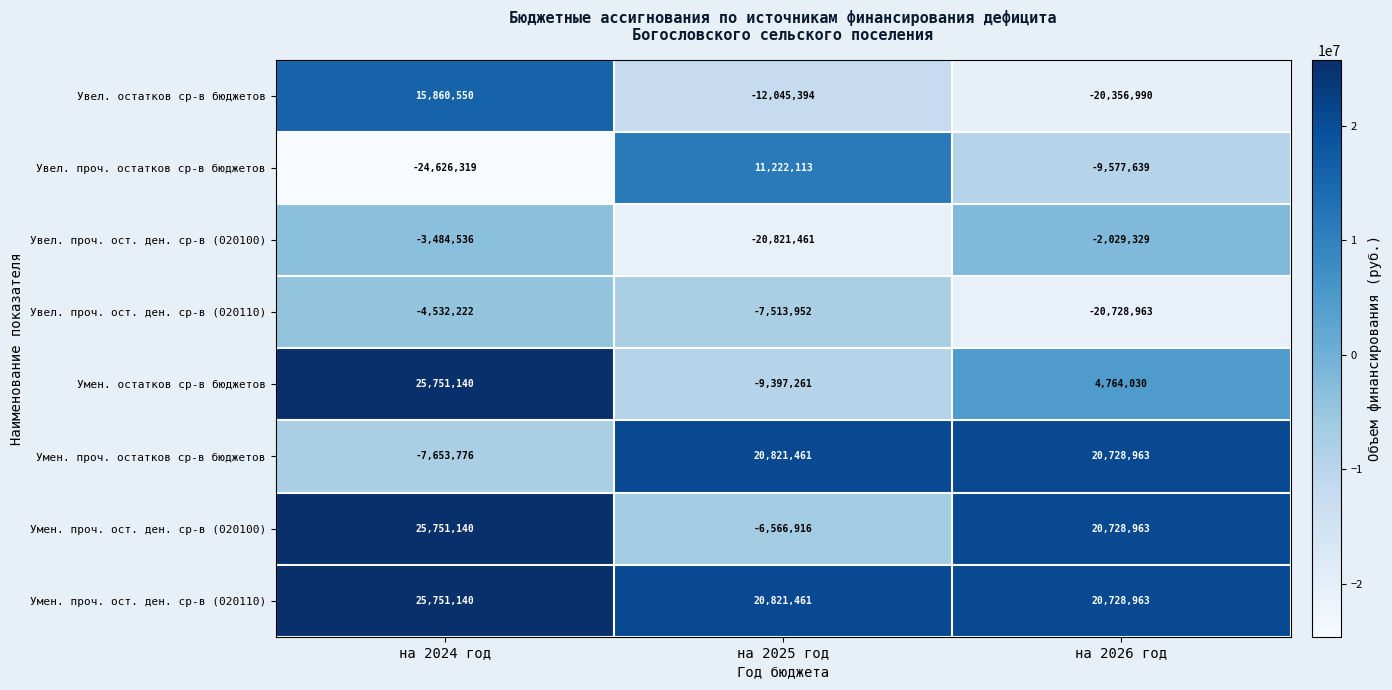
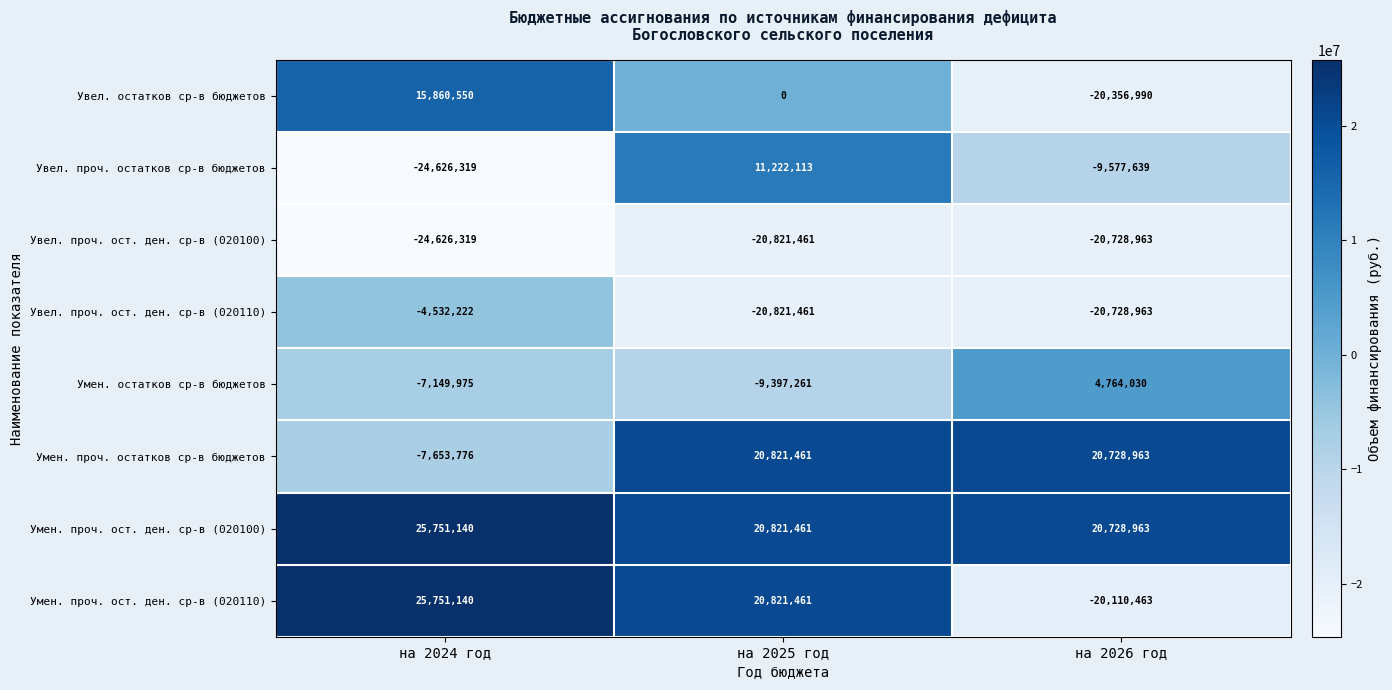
  {
    "Увел. остатков ср-в бюджетов": {
      "на 2024 год": "15,860,550",
-     "на 2025 год": "-12,045,394",
+     "на 2025 год": "0",
      "на 2026 год": "-20,356,990"
    },
    "Увел. проч. остатков ср-в бюджетов": {
      "на 2024 год": "-24,626,319",
      "на 2025 год": "11,222,113",
      "на 2026 год": "-9,577,639"
    },
    "Увел. проч. ост. ден. ср-в (020100)": {
-     "на 2024 год": "-3,484,536",
+     "на 2024 год": "-24,626,319",
      "на 2025 год": "-20,821,461",
-     "на 2026 год": "-2,029,329"
+     "на 2026 год": "-20,728,963"
    },
    "Увел. проч. ост. ден. ср-в (020110)": {
      "на 2024 год": "-4,532,222",
-     "на 2025 год": "-7,513,952",
+     "на 2025 год": "-20,821,461",
      "на 2026 год": "-20,728,963"
    },
    "Умен. остатков ср-в бюджетов": {
-     "на 2024 год": "25,751,140",
+     "на 2024 год": "-7,149,975",
      "на 2025 год": "-9,397,261",
      "на 2026 год": "4,764,030"
    },
    "Умен. проч. остатков ср-в бюджетов": {
      "на 2024 год": "-7,653,776",
      "на 2025 год": "20,821,461",
      "на 2026 год": "20,728,963"
    },
    "Умен. проч. ост. ден. ср-в (020100)": {
      "на 2024 год": "25,751,140",
-     "на 2025 год": "-6,566,916",
+     "на 2025 год": "20,821,461",
      "на 2026 год": "20,728,963"
    },
    "Умен. проч. ост. ден. ср-в (020110)": {
      "на 2024 год": "25,751,140",
      "на 2025 год": "20,821,461",
-     "на 2026 год": "20,728,963"
+     "на 2026 год": "-20,110,463"
    }
  }
